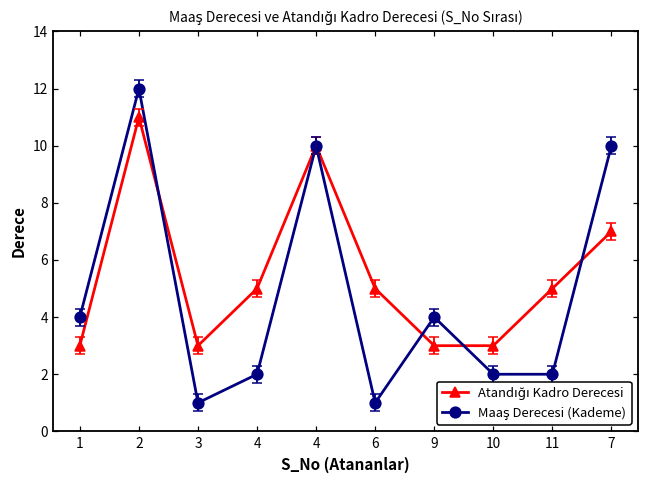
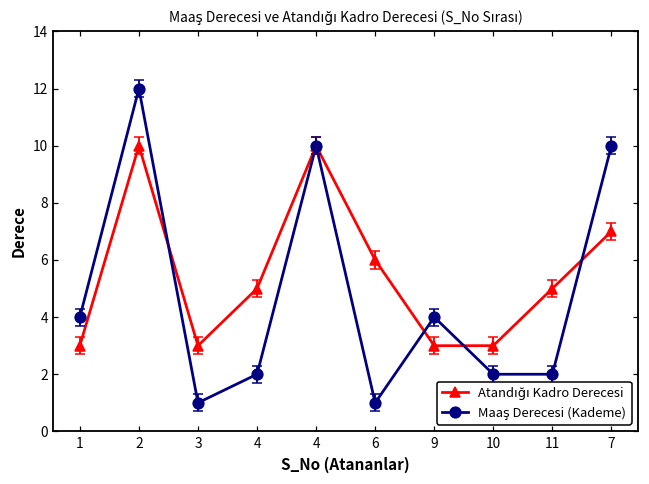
  {
    "Atandığı Kadro Derecesi": {
      "1": 3,
-     "2": 11,
+     "2": 10,
      "3": 3,
-     "6": 5,
+     "6": 6,
      "9": 3,
      "10": 3,
      "11": 5,
      "7": 7
    },
    "Maaş Derecesi (Kademe)": {
      "1": 4,
      "2": 12,
      "3": 1,
      "6": 1,
      "9": 4,
      "10": 2,
      "11": 2,
      "7": 10
    }
  }
